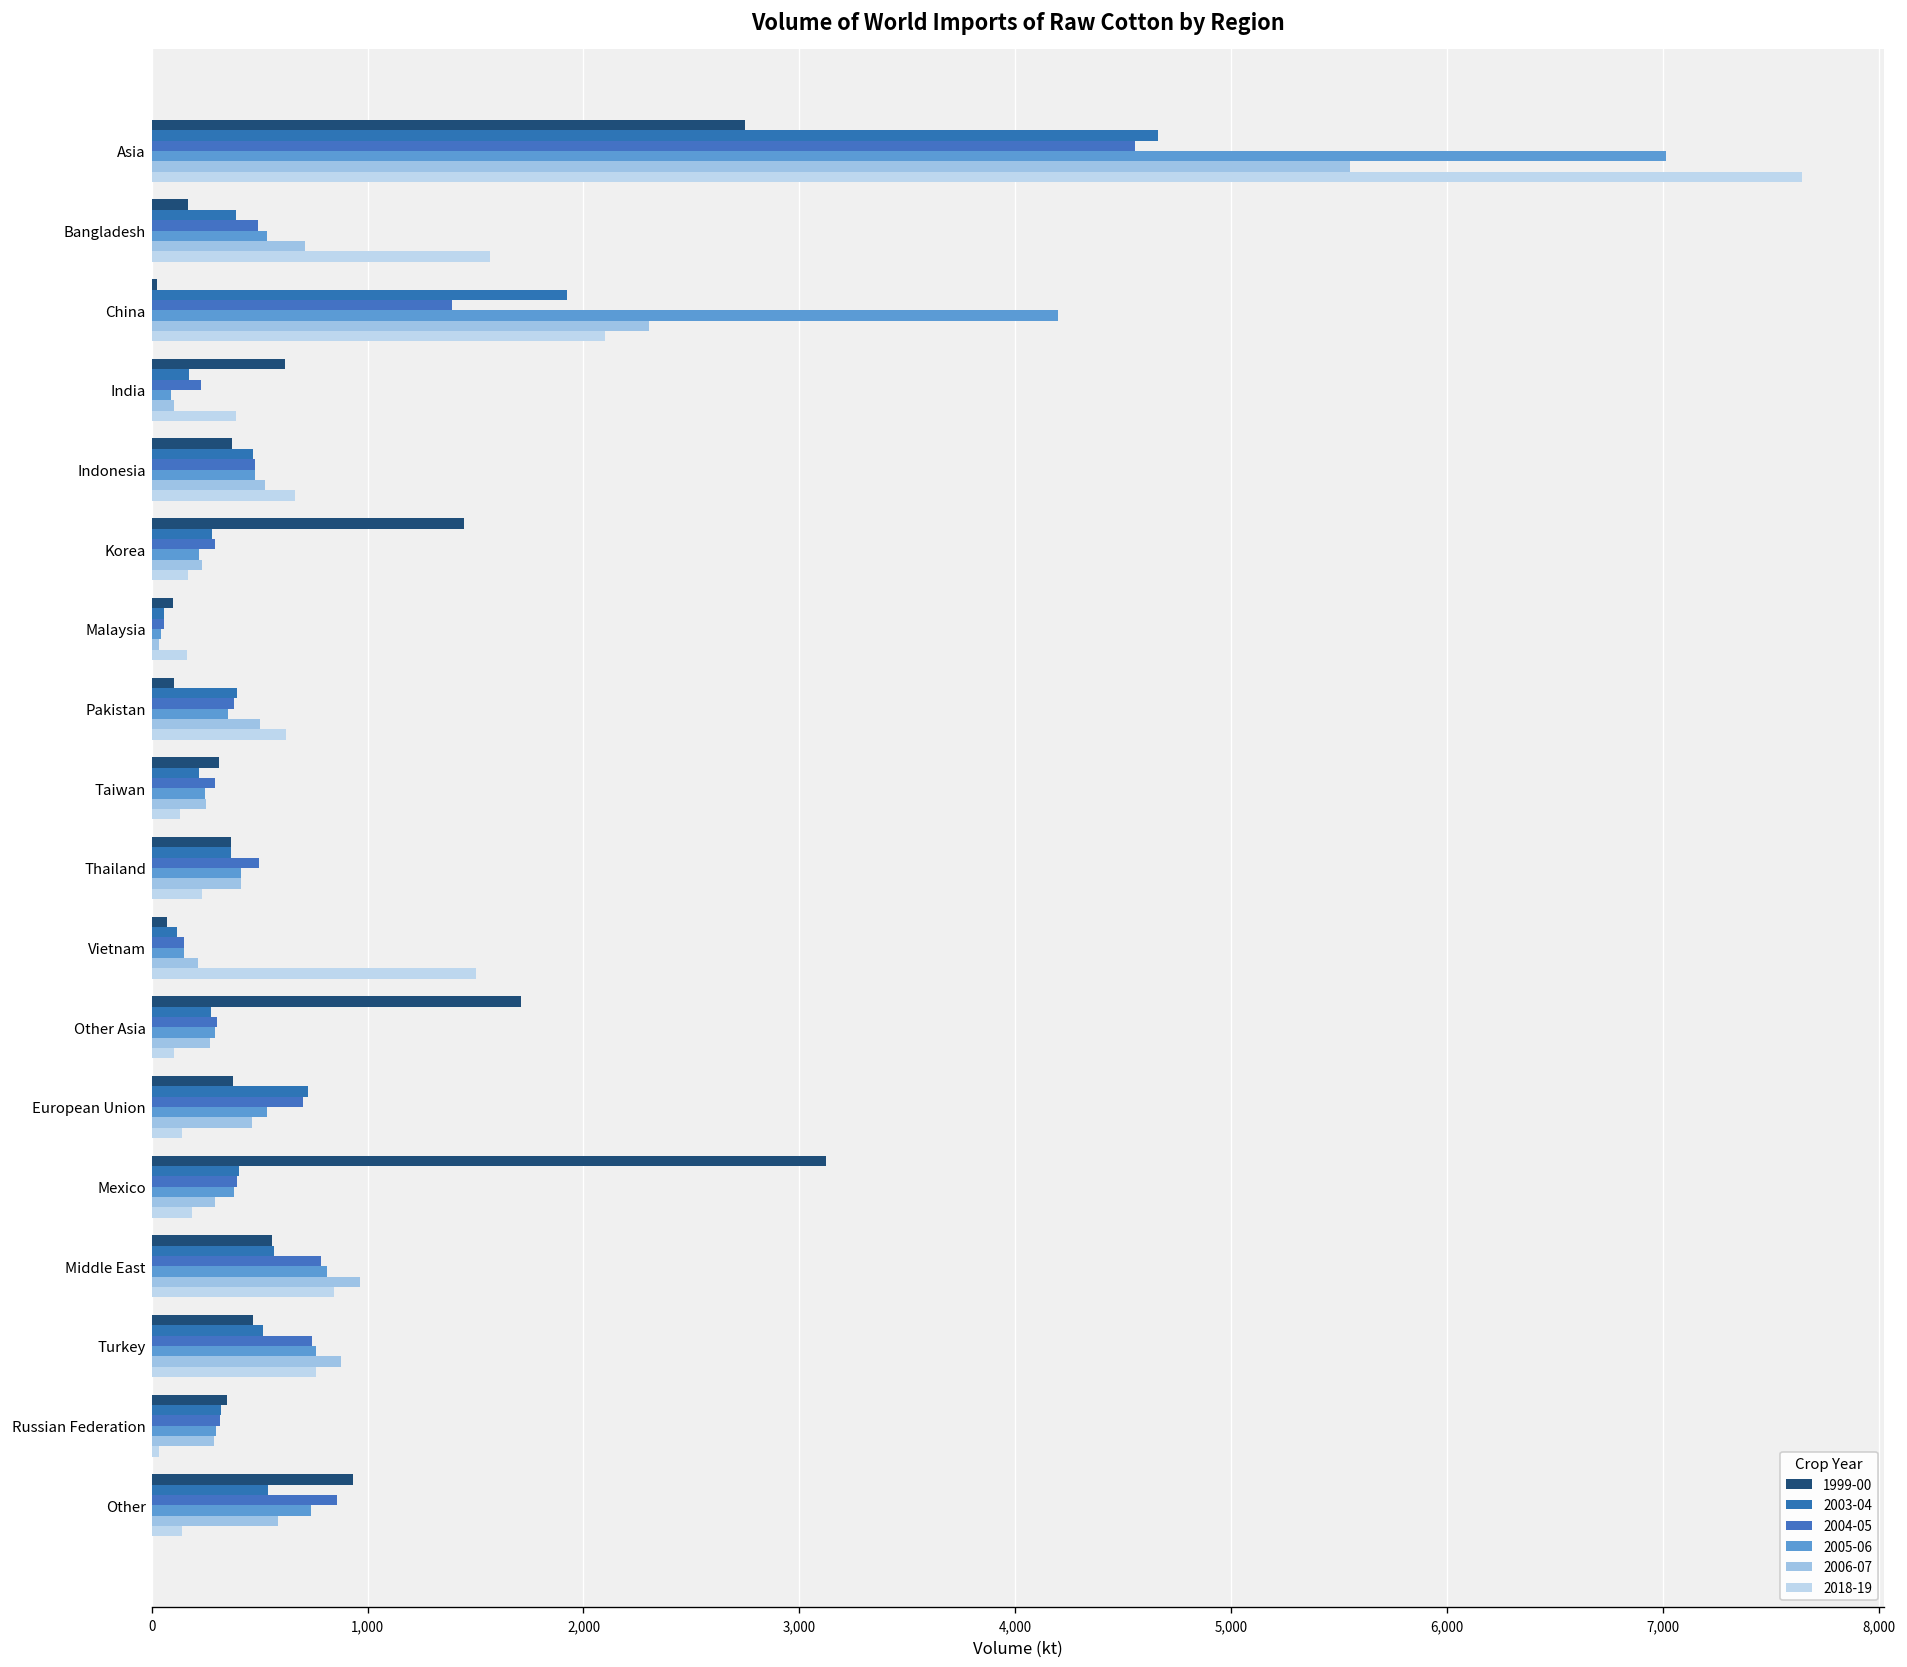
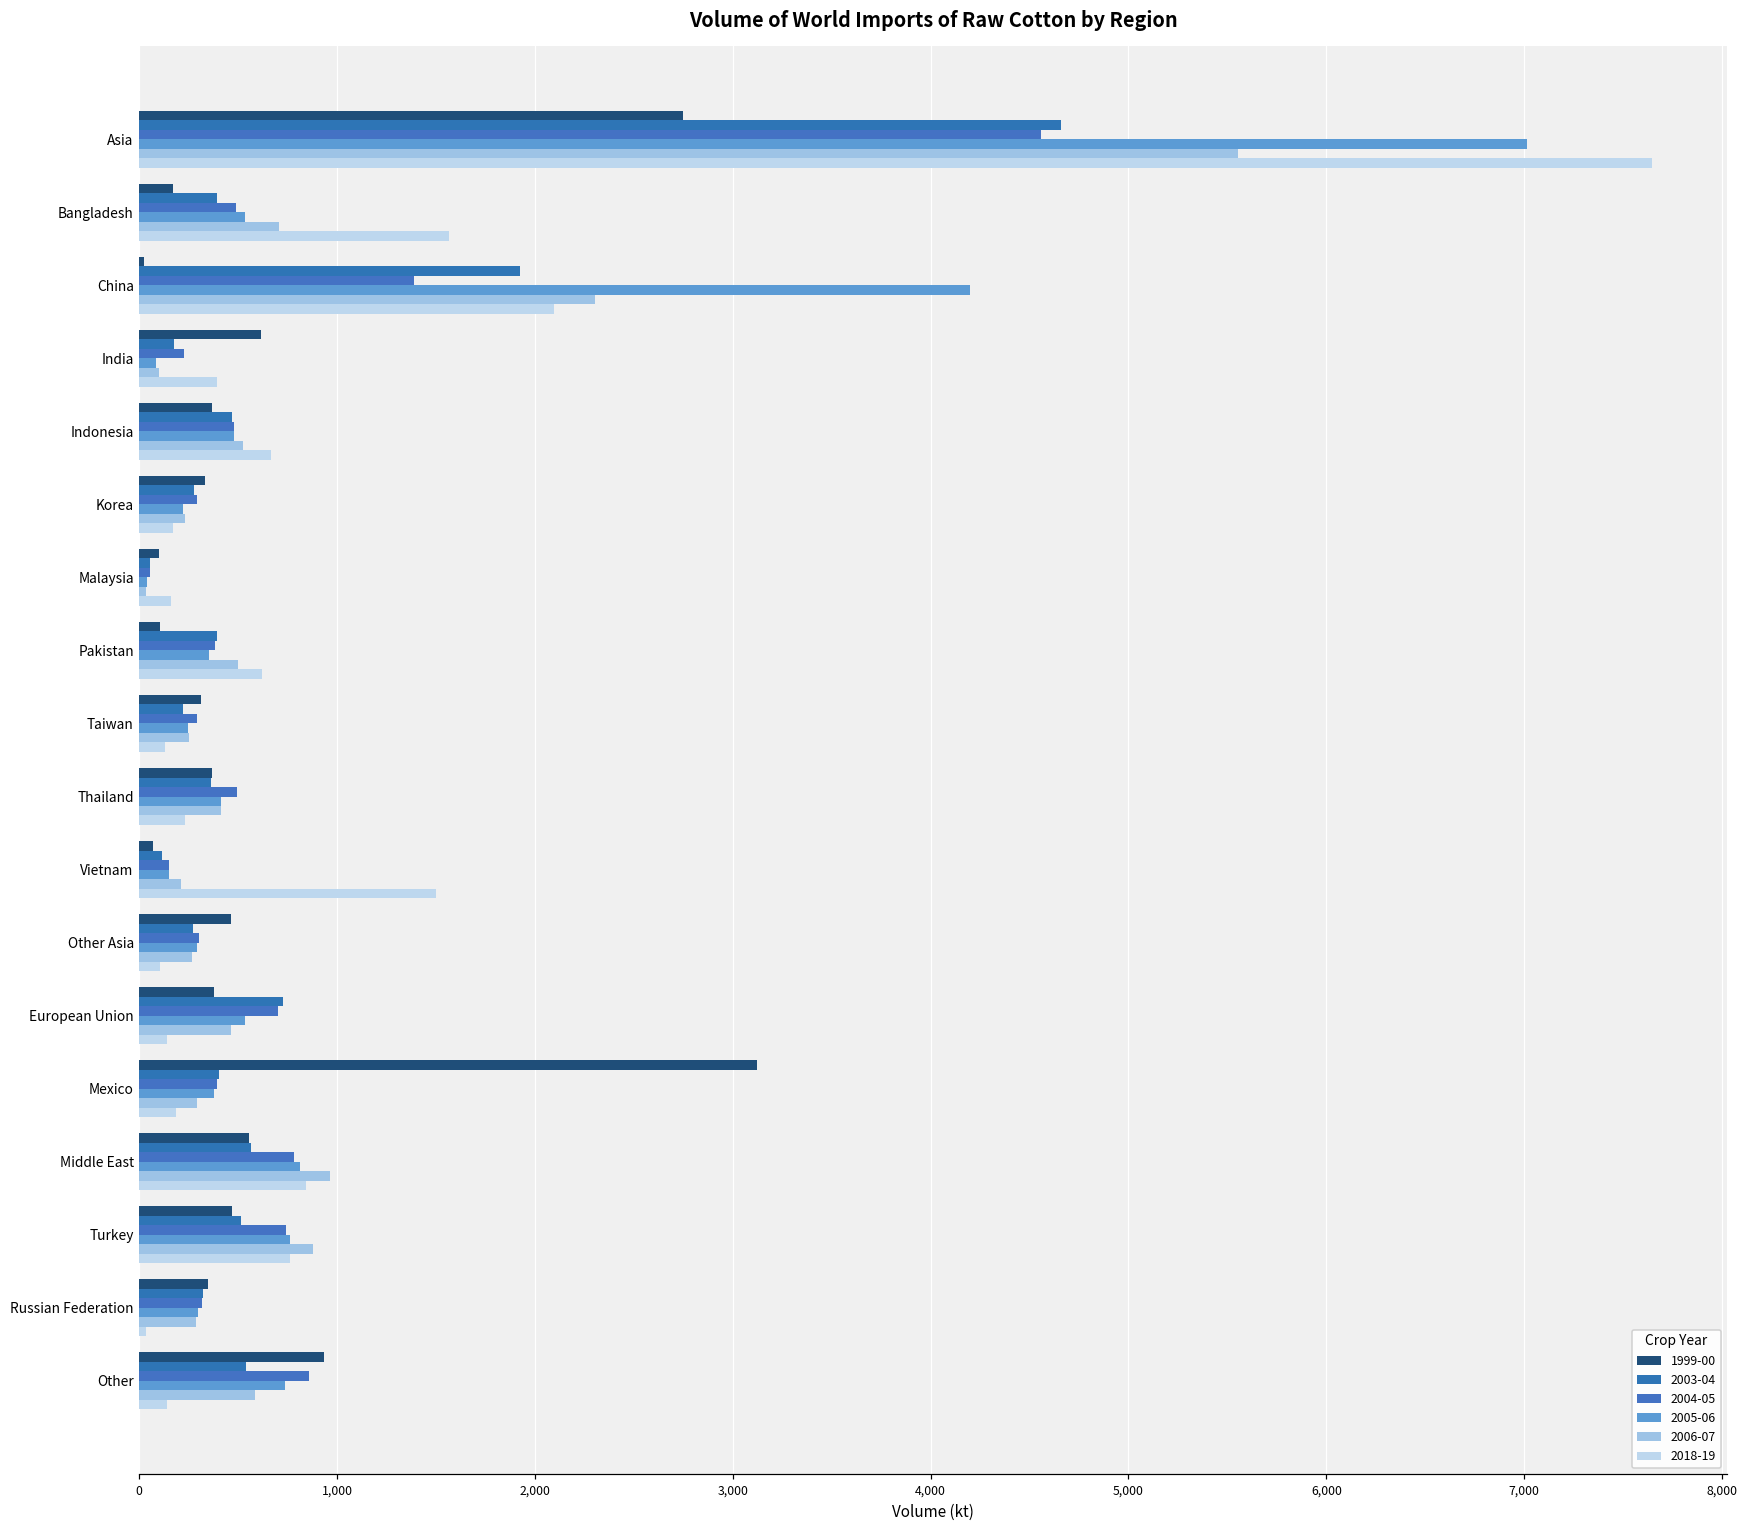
  {
    "1999-00": {
      "Asia": "2,750",
      "Bangladesh": "170",
      "China": "30",
      "India": "620",
      "Indonesia": "370",
-     "Korea": "1,450",
+     "Korea": "330",
      "Malaysia": "100",
      "Pakistan": "100",
      "Taiwan": "310",
      "Thailand": "370",
      "Vietnam": "70",
-     "Other Asia": "1,710",
+     "Other Asia": "470",
      "European Union": "380",
      "Mexico": "3,120",
      "Middle East": "560",
      "Turkey": "470",
      "Russian Federation": "350",
      "Other": "930"
    }
  }
